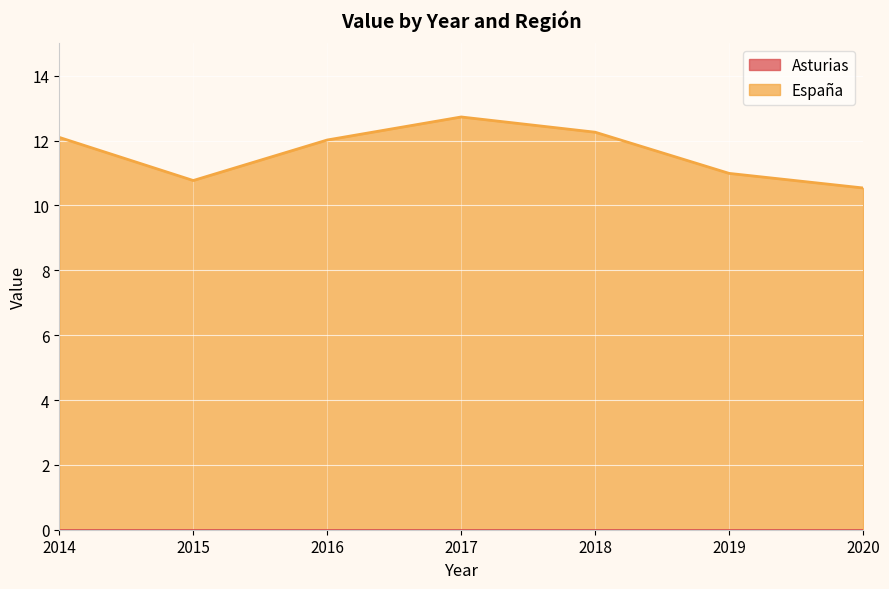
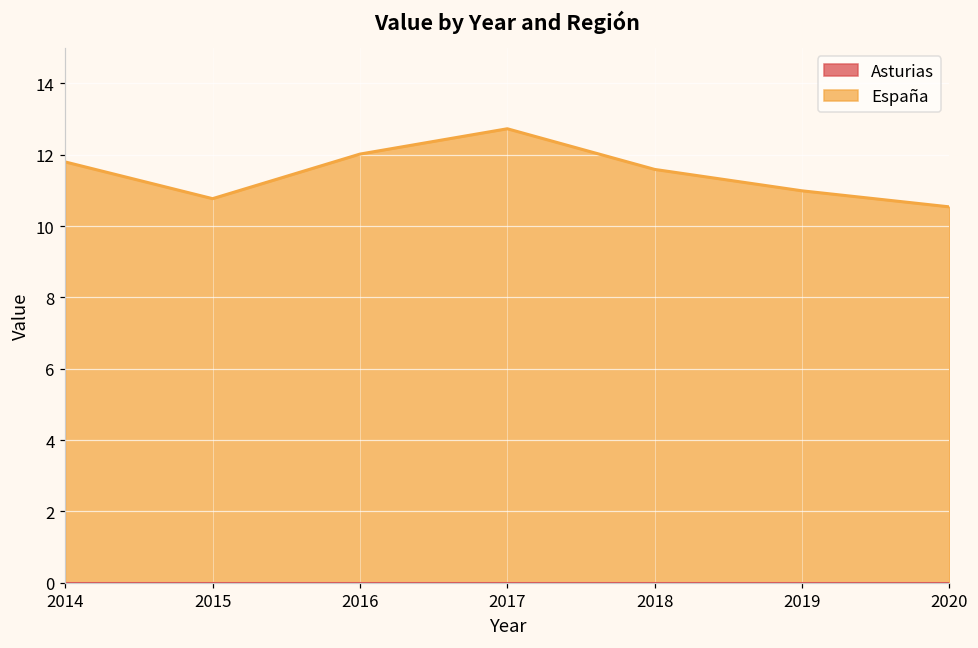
  {
    "Asturias": {
      "2014": 0.0,
      "2015": 0.0,
      "2016": 0.0,
      "2017": 0.0,
      "2018": 0.0,
      "2019": 0.0,
      "2020": 0.0
    },
    "España": {
-     "2014": 12.1,
+     "2014": 11.8,
      "2015": 10.8,
      "2016": 12.0,
      "2017": 12.7,
-     "2018": 12.3,
+     "2018": 11.6,
      "2019": 11.0,
      "2020": 10.5
    }
  }
